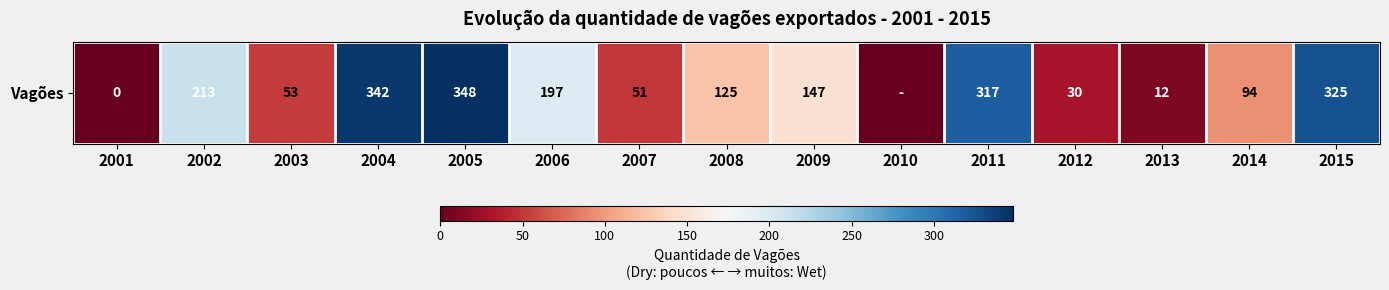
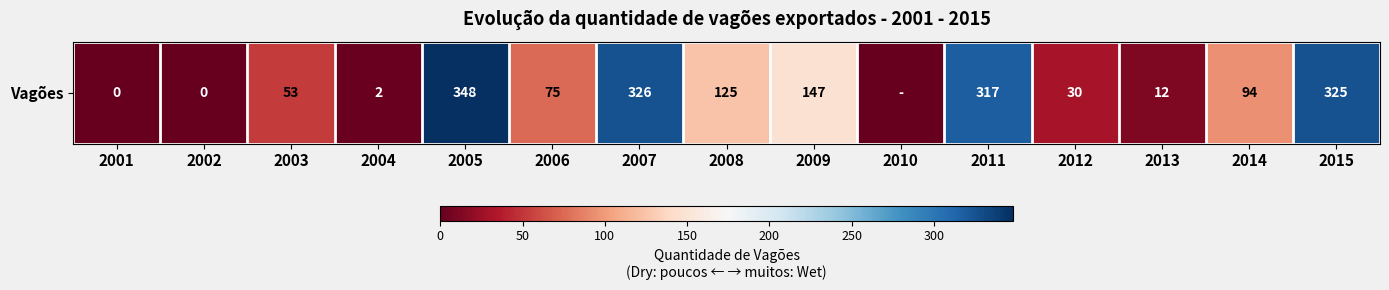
  {
    "Vagões": {
      "2001": 0,
-     "2002": 213,
+     "2002": 0,
      "2003": 53,
-     "2004": 342,
+     "2004": 2,
      "2005": 348,
-     "2006": 197,
-     "2007": 51,
+     "2006": 75,
+     "2007": 326,
      "2008": 125,
      "2009": 147,
      "2011": 317,
      "2012": 30,
      "2013": 12,
      "2014": 94,
      "2015": 325
    }
  }
